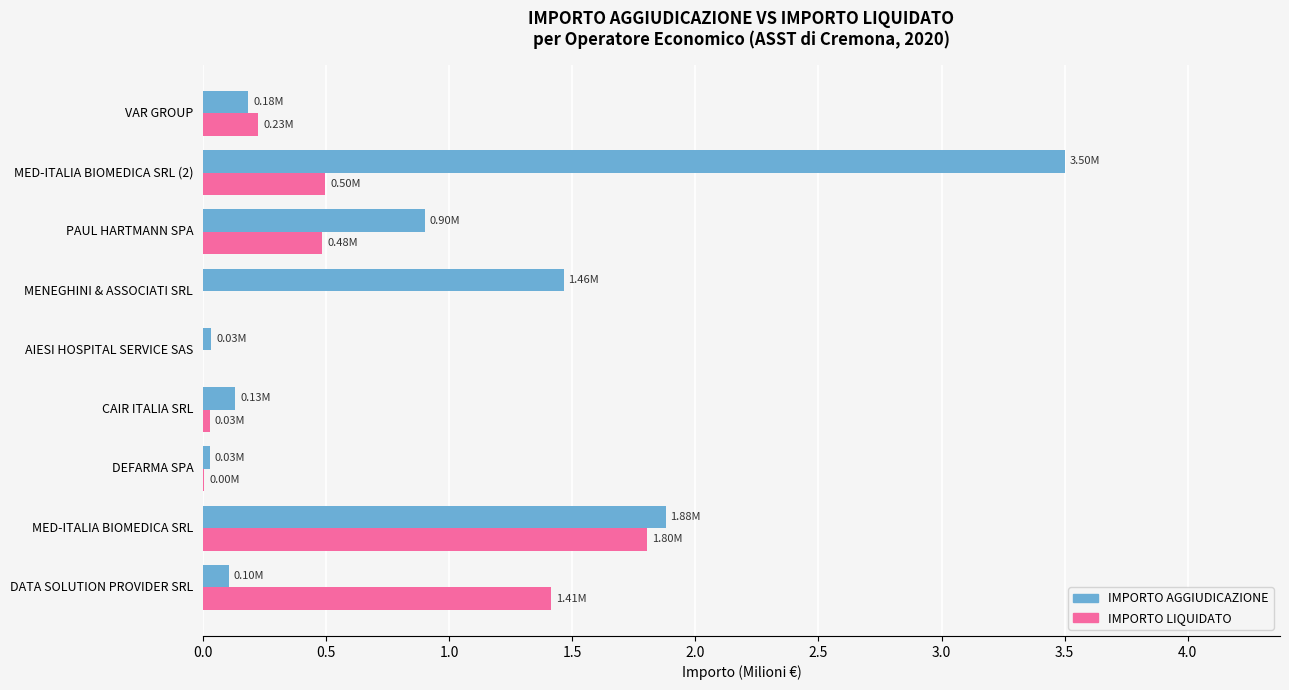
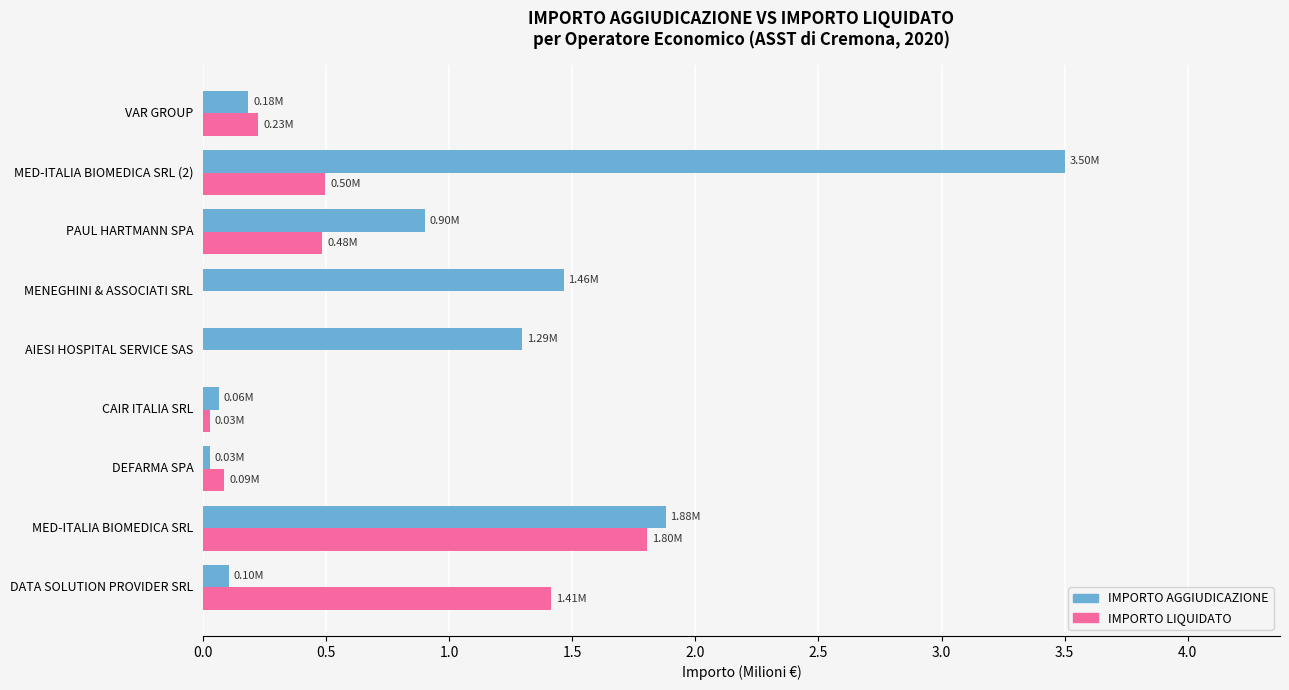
  {
    "IMPORTO AGGIUDICAZIONE": {
      "VAR GROUP": "0.18M",
      "MED-ITALIA BIOMEDICA SRL (2)": "3.50M",
      "PAUL HARTMANN SPA": "0.90M",
      "MENEGHINI & ASSOCIATI SRL": "1.46M",
-     "AIESI HOSPITAL SERVICE SAS": "0.03M",
-     "CAIR ITALIA SRL": "0.13M",
+     "AIESI HOSPITAL SERVICE SAS": "1.29M",
+     "CAIR ITALIA SRL": "0.06M",
      "DEFARMA SPA": "0.03M",
      "MED-ITALIA BIOMEDICA SRL": "1.88M",
      "DATA SOLUTION PROVIDER SRL": "0.10M"
    },
    "IMPORTO LIQUIDATO": {
      "VAR GROUP": "0.23M",
      "MED-ITALIA BIOMEDICA SRL (2)": "0.50M",
      "PAUL HARTMANN SPA": "0.48M",
      "CAIR ITALIA SRL": "0.03M",
-     "DEFARMA SPA": "0.00M",
+     "DEFARMA SPA": "0.09M",
      "MED-ITALIA BIOMEDICA SRL": "1.80M",
      "DATA SOLUTION PROVIDER SRL": "1.41M"
    }
  }
